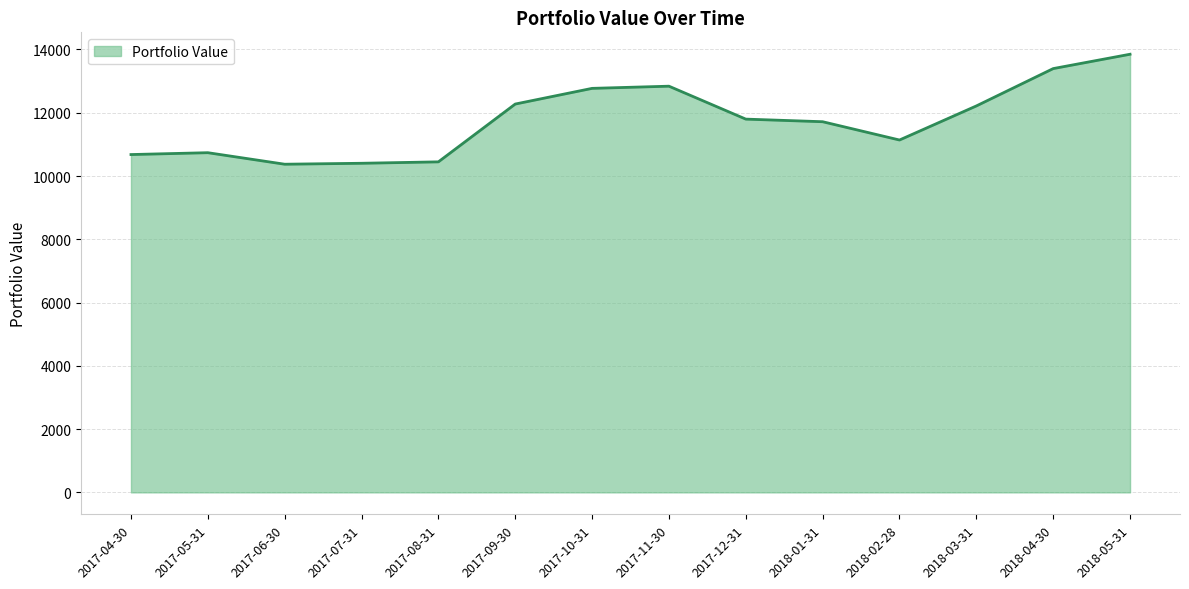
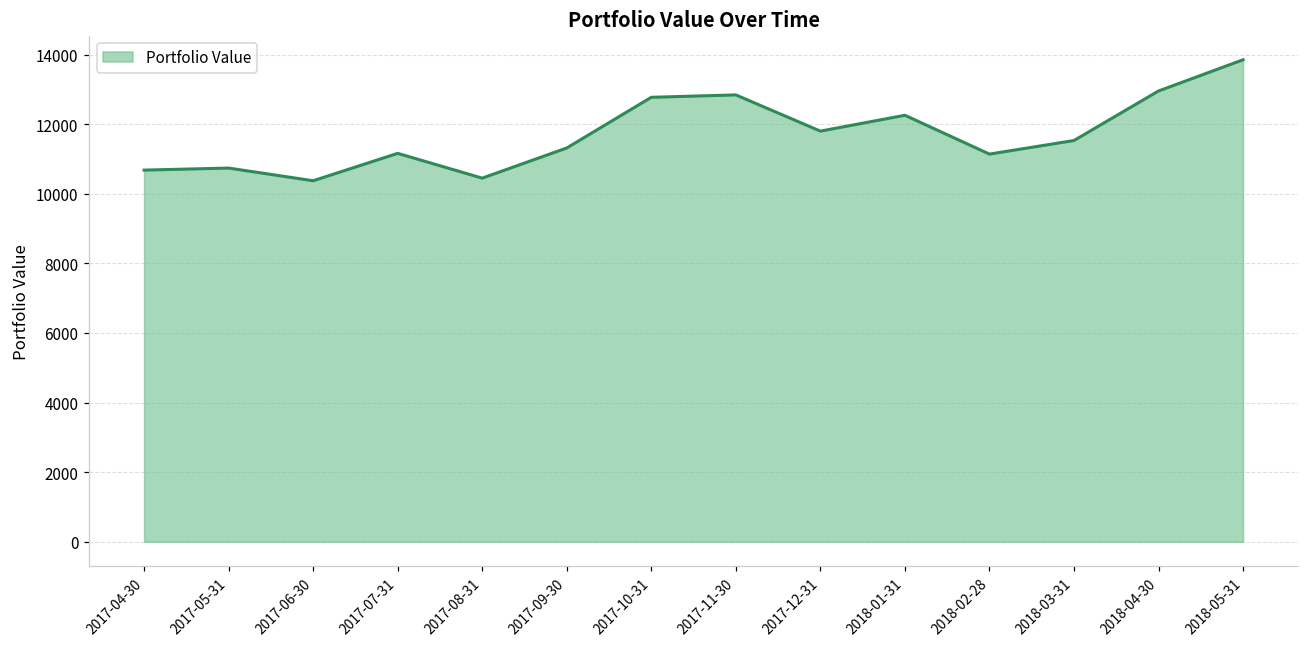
  {
    "2017-04-30": 10700,
    "2017-05-31": 10700,
    "2017-06-30": 10400,
-   "2017-07-31": 10400,
+   "2017-07-31": 11200,
    "2017-08-31": 10400,
-   "2017-09-30": 12300,
+   "2017-09-30": 11300,
    "2017-10-31": 12800,
    "2017-11-30": 12800,
    "2017-12-31": 11800,
-   "2018-01-31": 11700,
+   "2018-01-31": 12300,
    "2018-02-28": 11100,
-   "2018-03-31": 12200,
-   "2018-04-30": 13400,
+   "2018-03-31": 11500,
+   "2018-04-30": 13000,
    "2018-05-31": 13900
  }
